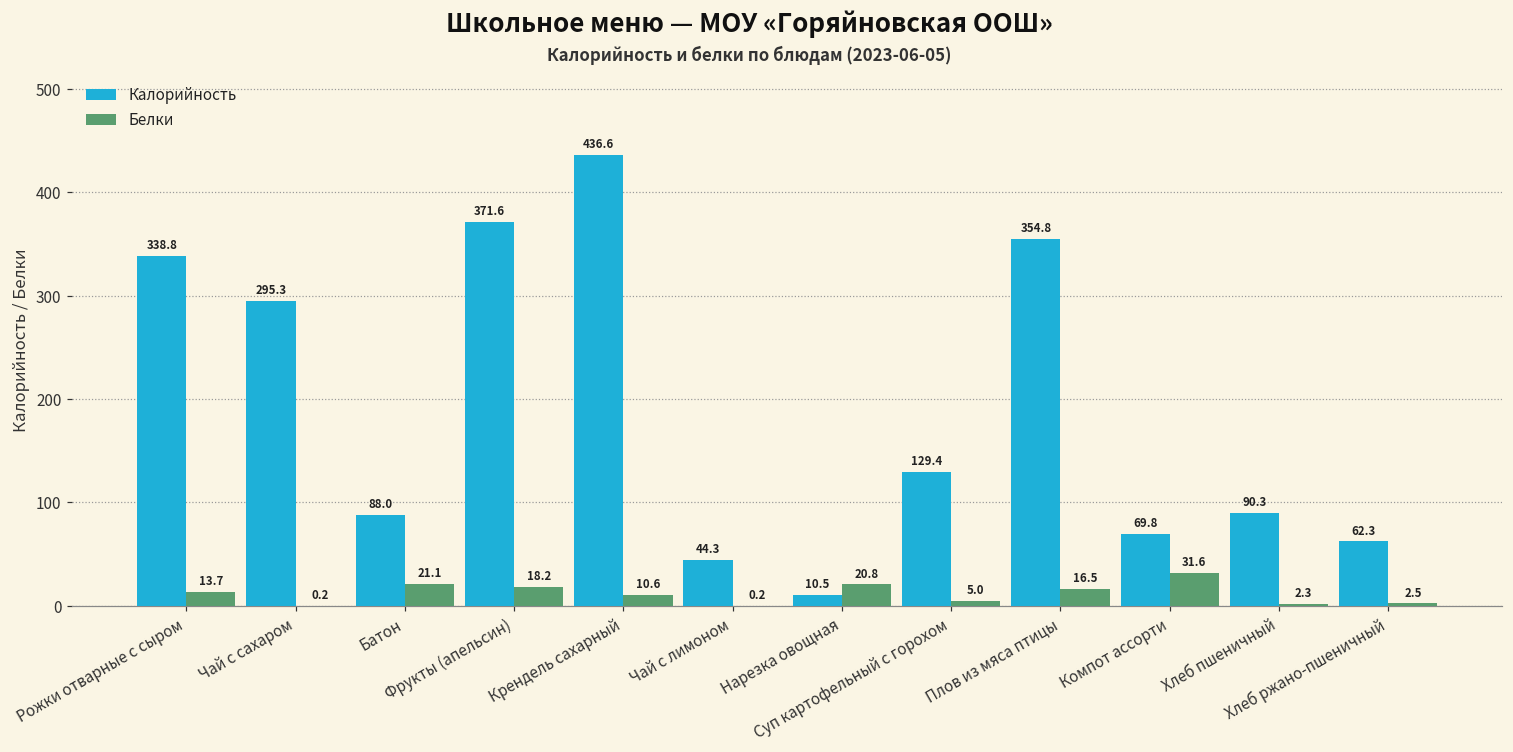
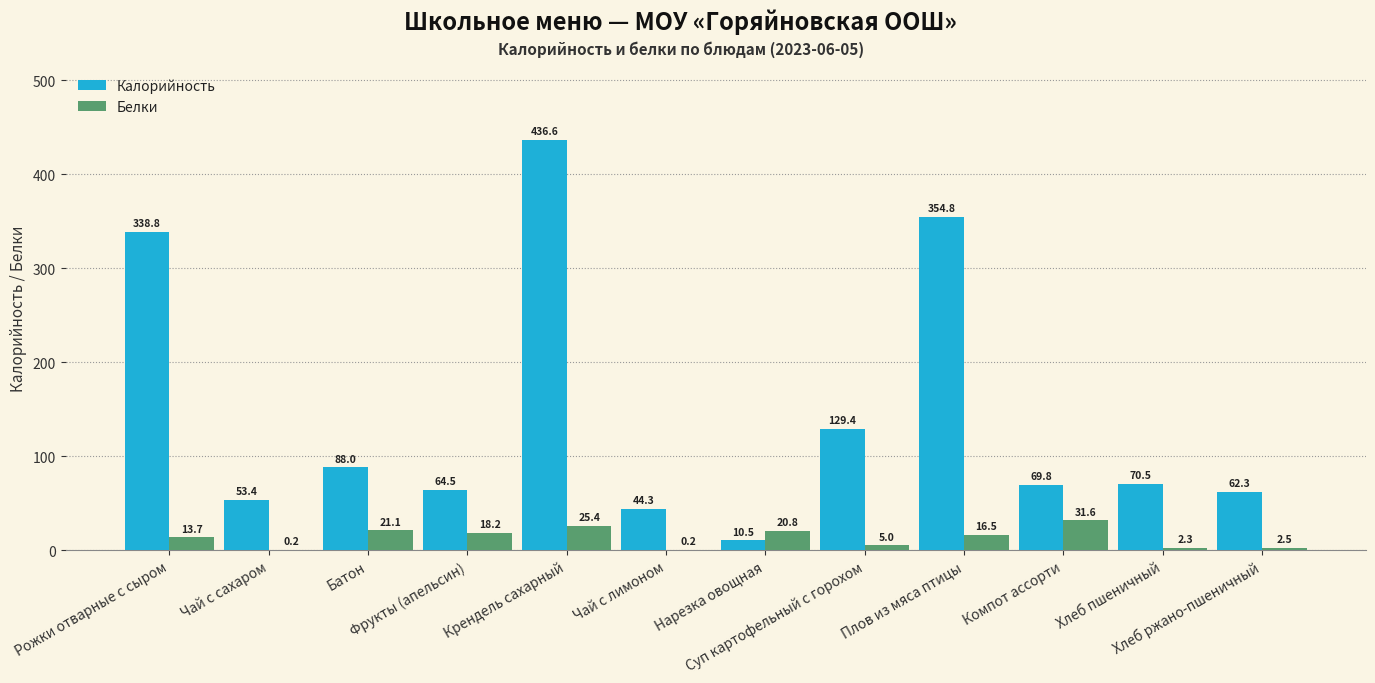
  {
    "Калорийность": {
      "Рожки отварные с сыром": 338.8,
-     "Чай с сахаром": 295.3,
+     "Чай с сахаром": 53.4,
      "Батон": 88.0,
-     "Фрукты (апельсин)": 371.6,
+     "Фрукты (апельсин)": 64.5,
      "Крендель сахарный": 436.6,
      "Чай с лимоном": 44.3,
      "Нарезка овощная": 10.5,
      "Суп картофельный с горохом": 129.4,
      "Плов из мяса птицы": 354.8,
      "Компот ассорти": 69.8,
-     "Хлеб пшеничный": 90.3,
+     "Хлеб пшеничный": 70.5,
      "Хлеб ржано-пшеничный": 62.3
    },
    "Белки": {
      "Рожки отварные с сыром": 13.7,
      "Чай с сахаром": 0.2,
      "Батон": 21.1,
      "Фрукты (апельсин)": 18.2,
-     "Крендель сахарный": 10.6,
+     "Крендель сахарный": 25.4,
      "Чай с лимоном": 0.2,
      "Нарезка овощная": 20.8,
      "Суп картофельный с горохом": 5.0,
      "Плов из мяса птицы": 16.5,
      "Компот ассорти": 31.6,
      "Хлеб пшеничный": 2.3,
      "Хлеб ржано-пшеничный": 2.5
    }
  }
